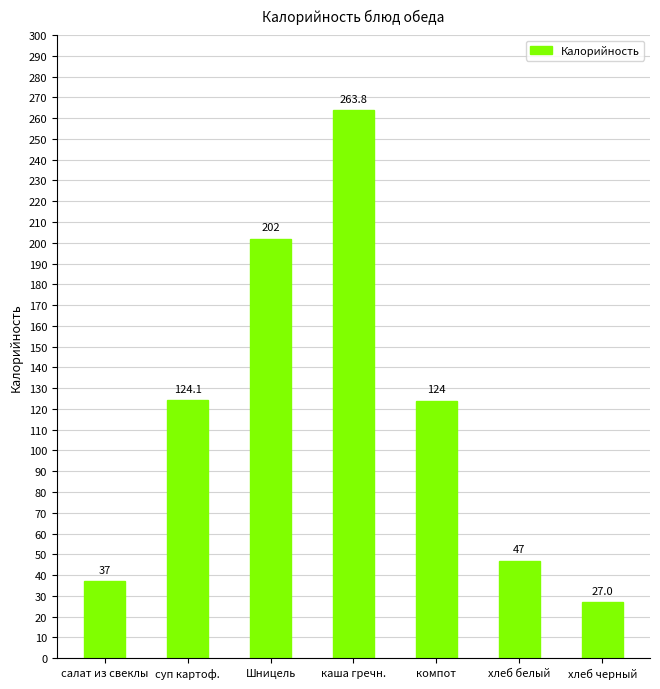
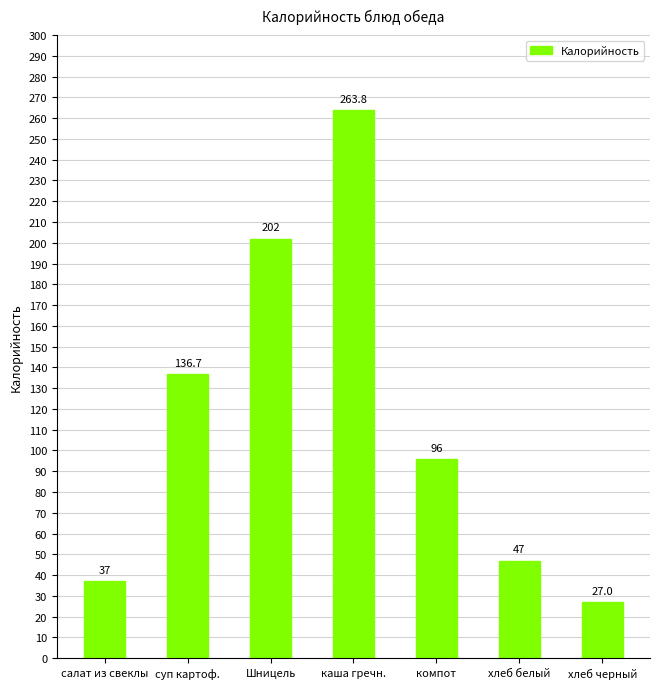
  {
    "салат из свеклы": 37,
-   "суп картоф.": 124.1,
+   "суп картоф.": 136.7,
    "Шницель": 202,
    "каша гречн.": 263.8,
-   "компот": 124,
+   "компот": 96,
    "хлеб белый": 47,
    "хлеб черный": 27.0
  }
